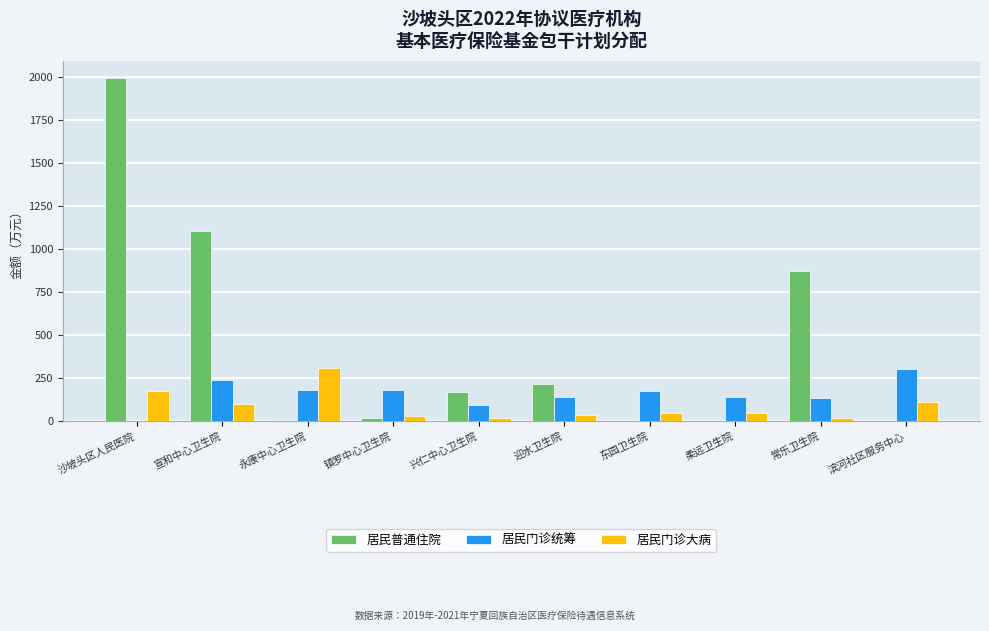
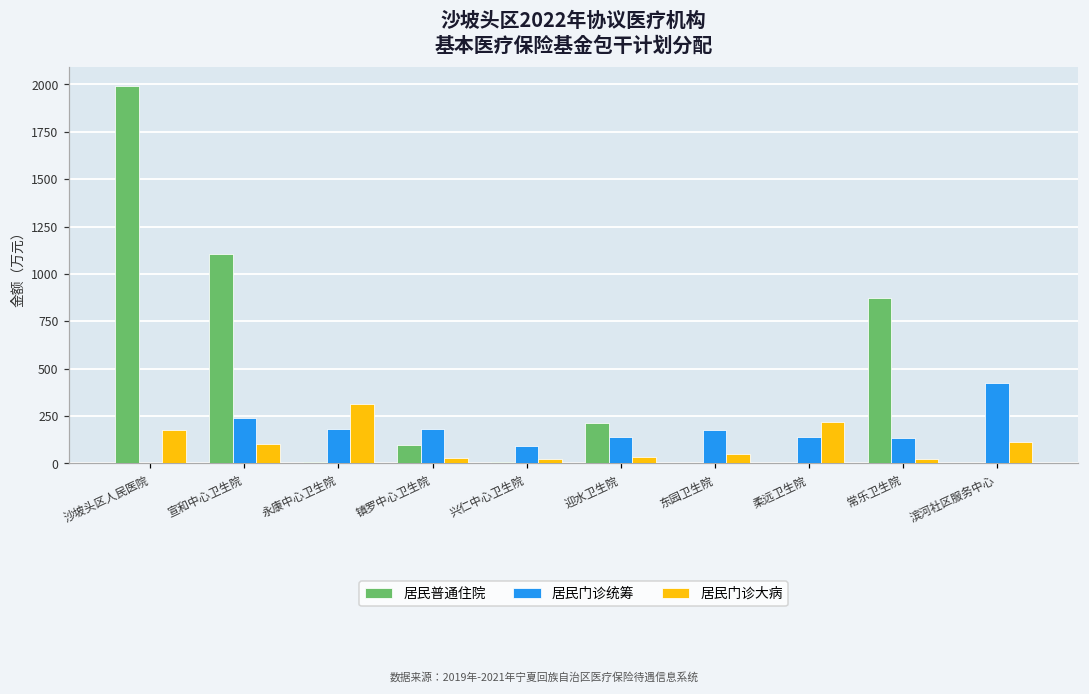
  {
    "居民普通住院": {
      "沙坡头区人民医院": 1990,
      "宣和中心卫生院": 1100,
-     "镇罗中心卫生院": 20,
-     "兴仁中心卫生院": 170,
+     "镇罗中心卫生院": 100,
+     "兴仁中心卫生院": 10,
      "迎水卫生院": 220,
      "常乐卫生院": 870,
      "滨河社区服务中心": 0
    },
    "居民门诊统筹": {
      "沙坡头区人民医院": 0,
      "宣和中心卫生院": 240,
      "永康中心卫生院": 180,
      "镇罗中心卫生院": 180,
      "兴仁中心卫生院": 90,
      "迎水卫生院": 140,
      "东园卫生院": 180,
      "柔远卫生院": 140,
      "常乐卫生院": 140,
-     "滨河社区服务中心": 310
+     "滨河社区服务中心": 430
    },
    "居民门诊大病": {
      "沙坡头区人民医院": 180,
      "宣和中心卫生院": 100,
      "永康中心卫生院": 310,
      "镇罗中心卫生院": 30,
      "兴仁中心卫生院": 20,
      "迎水卫生院": 40,
      "东园卫生院": 50,
-     "柔远卫生院": 50,
+     "柔远卫生院": 220,
      "常乐卫生院": 20,
      "滨河社区服务中心": 110
    }
  }
